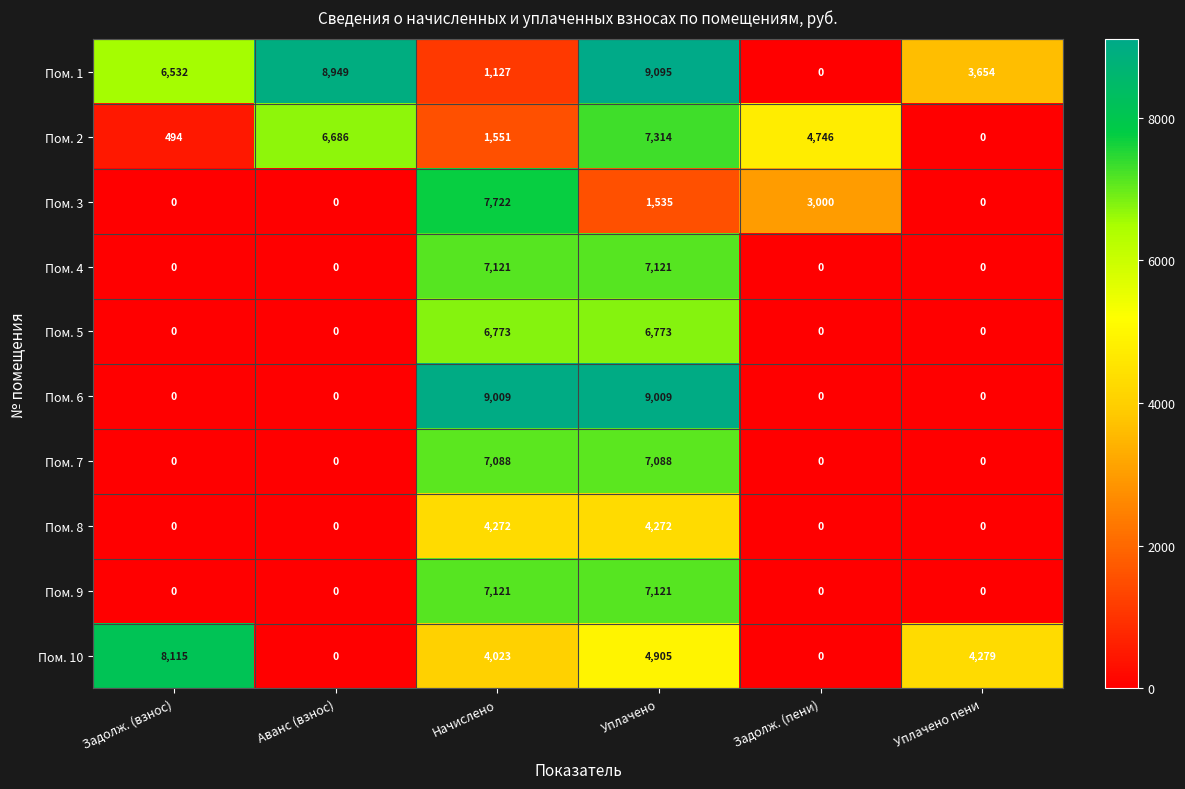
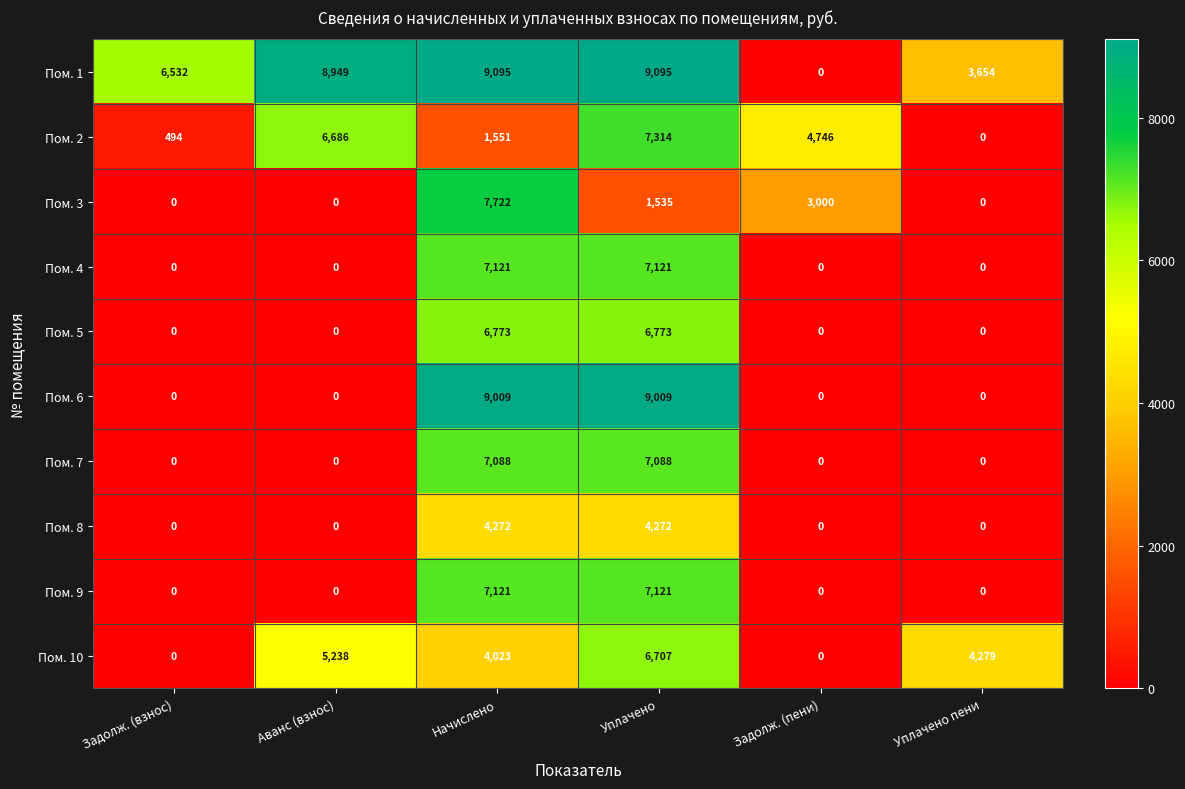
  {
    "Пом. 1": {
      "Задолж. (взнос)": "6,532",
      "Аванс (взнос)": "8,949",
-     "Начислено": "1,127",
+     "Начислено": "9,095",
      "Уплачено": "9,095",
      "Задолж. (пени)": "0",
      "Уплачено пени": "3,654"
    },
    "Пом. 2": {
      "Задолж. (взнос)": "494",
      "Аванс (взнос)": "6,686",
      "Начислено": "1,551",
      "Уплачено": "7,314",
      "Задолж. (пени)": "4,746",
      "Уплачено пени": "0"
    },
    "Пом. 3": {
      "Задолж. (взнос)": "0",
      "Аванс (взнос)": "0",
      "Начислено": "7,722",
      "Уплачено": "1,535",
      "Задолж. (пени)": "3,000",
      "Уплачено пени": "0"
    },
    "Пом. 4": {
      "Задолж. (взнос)": "0",
      "Аванс (взнос)": "0",
      "Начислено": "7,121",
      "Уплачено": "7,121",
      "Задолж. (пени)": "0",
      "Уплачено пени": "0"
    },
    "Пом. 5": {
      "Задолж. (взнос)": "0",
      "Аванс (взнос)": "0",
      "Начислено": "6,773",
      "Уплачено": "6,773",
      "Задолж. (пени)": "0",
      "Уплачено пени": "0"
    },
    "Пом. 6": {
      "Задолж. (взнос)": "0",
      "Аванс (взнос)": "0",
      "Начислено": "9,009",
      "Уплачено": "9,009",
      "Задолж. (пени)": "0",
      "Уплачено пени": "0"
    },
    "Пом. 7": {
      "Задолж. (взнос)": "0",
      "Аванс (взнос)": "0",
      "Начислено": "7,088",
      "Уплачено": "7,088",
      "Задолж. (пени)": "0",
      "Уплачено пени": "0"
    },
    "Пом. 8": {
      "Задолж. (взнос)": "0",
      "Аванс (взнос)": "0",
      "Начислено": "4,272",
      "Уплачено": "4,272",
      "Задолж. (пени)": "0",
      "Уплачено пени": "0"
    },
    "Пом. 9": {
      "Задолж. (взнос)": "0",
      "Аванс (взнос)": "0",
      "Начислено": "7,121",
      "Уплачено": "7,121",
      "Задолж. (пени)": "0",
      "Уплачено пени": "0"
    },
    "Пом. 10": {
-     "Задолж. (взнос)": "8,115",
-     "Аванс (взнос)": "0",
+     "Задолж. (взнос)": "0",
+     "Аванс (взнос)": "5,238",
      "Начислено": "4,023",
-     "Уплачено": "4,905",
+     "Уплачено": "6,707",
      "Задолж. (пени)": "0",
      "Уплачено пени": "4,279"
    }
  }
